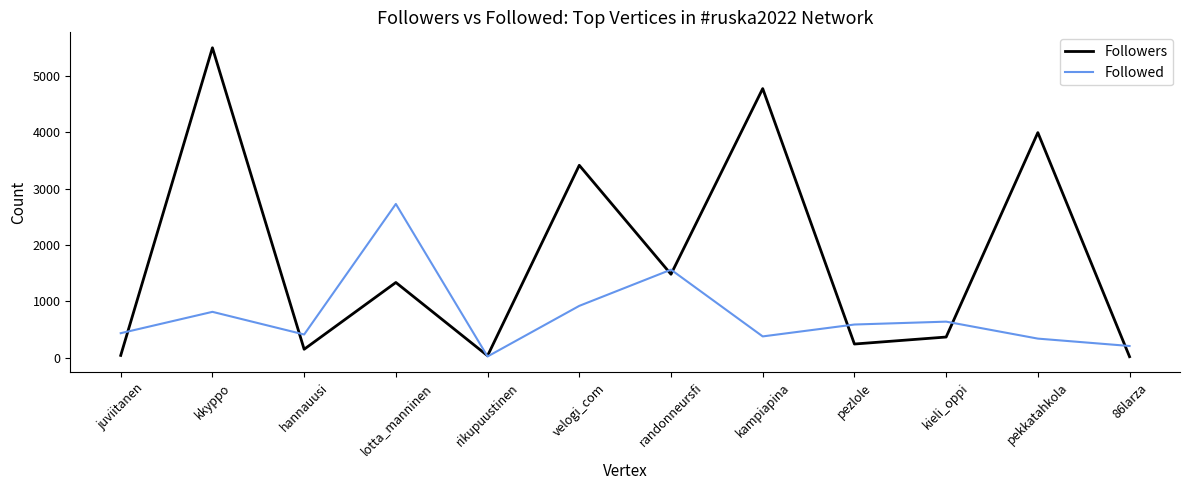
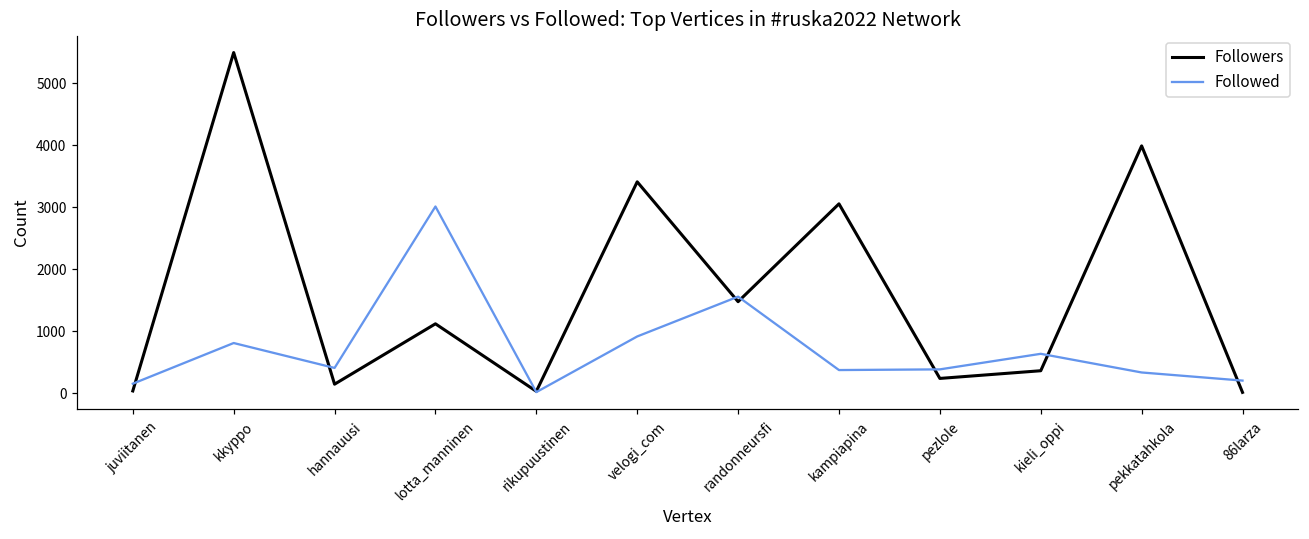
  {
    "Followers": {
      "juviitanen": 0,
      "kkyppo": 5500,
      "hannauusi": 100,
-     "lotta_manninen": 1300,
+     "lotta_manninen": 1100,
      "velogi_com": 3400,
      "randonneursfi": 1500,
-     "kampiapina": 4800,
+     "kampiapina": 3100,
      "pezlole": 200,
      "kieli_oppi": 400,
      "pekkatahkola": 4000,
      "86larza": 0
    },
    "Followed": {
-     "juviitanen": 400,
+     "juviitanen": 200,
      "kkyppo": 800,
      "hannauusi": 400,
-     "lotta_manninen": 2700,
+     "lotta_manninen": 3000,
      "velogi_com": 900,
      "randonneursfi": 1600,
      "kampiapina": 400,
-     "pezlole": 600,
+     "pezlole": 400,
      "kieli_oppi": 600,
      "pekkatahkola": 300,
      "86larza": 200
    }
  }
